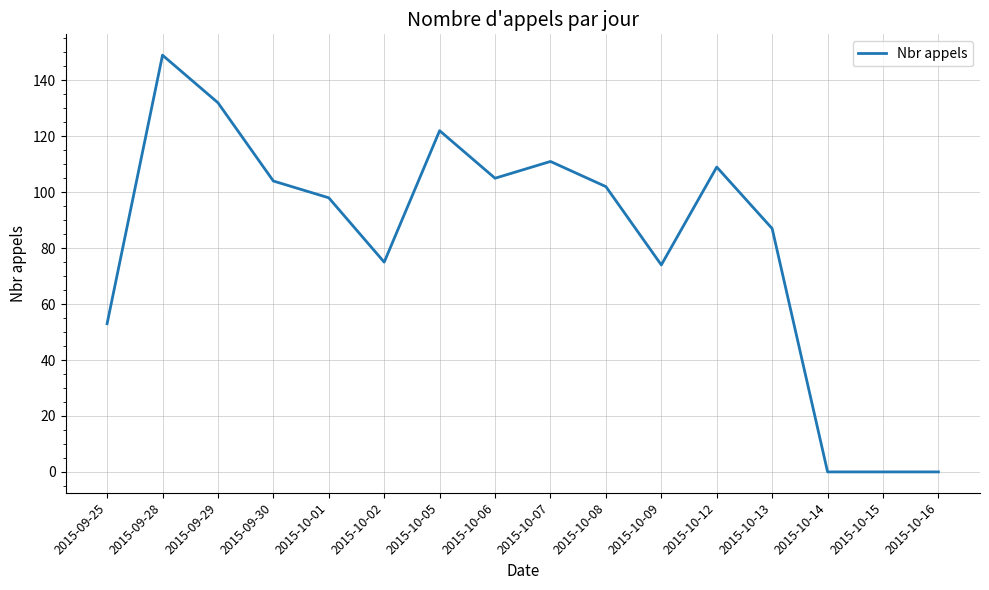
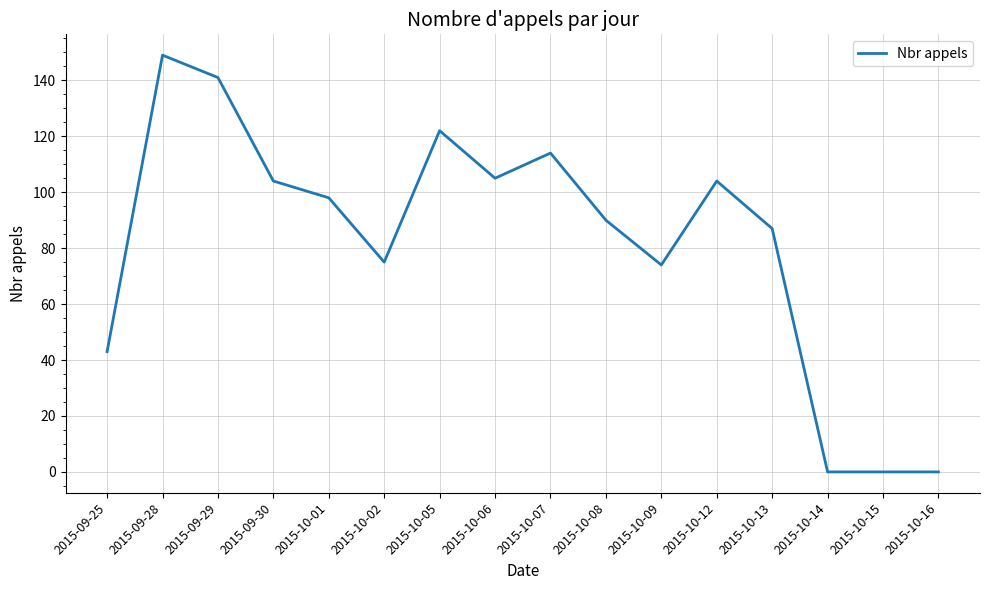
  {
-   "2015-09-25": 53,
+   "2015-09-25": 43,
    "2015-09-28": 149,
-   "2015-09-29": 132,
+   "2015-09-29": 141,
    "2015-09-30": 104,
    "2015-10-01": 98,
    "2015-10-02": 75,
    "2015-10-05": 122,
    "2015-10-06": 105,
-   "2015-10-07": 111,
-   "2015-10-08": 102,
+   "2015-10-07": 114,
+   "2015-10-08": 90,
    "2015-10-09": 74,
-   "2015-10-12": 109,
+   "2015-10-12": 104,
    "2015-10-13": 87,
    "2015-10-14": 0,
    "2015-10-15": 0,
    "2015-10-16": 0
  }
